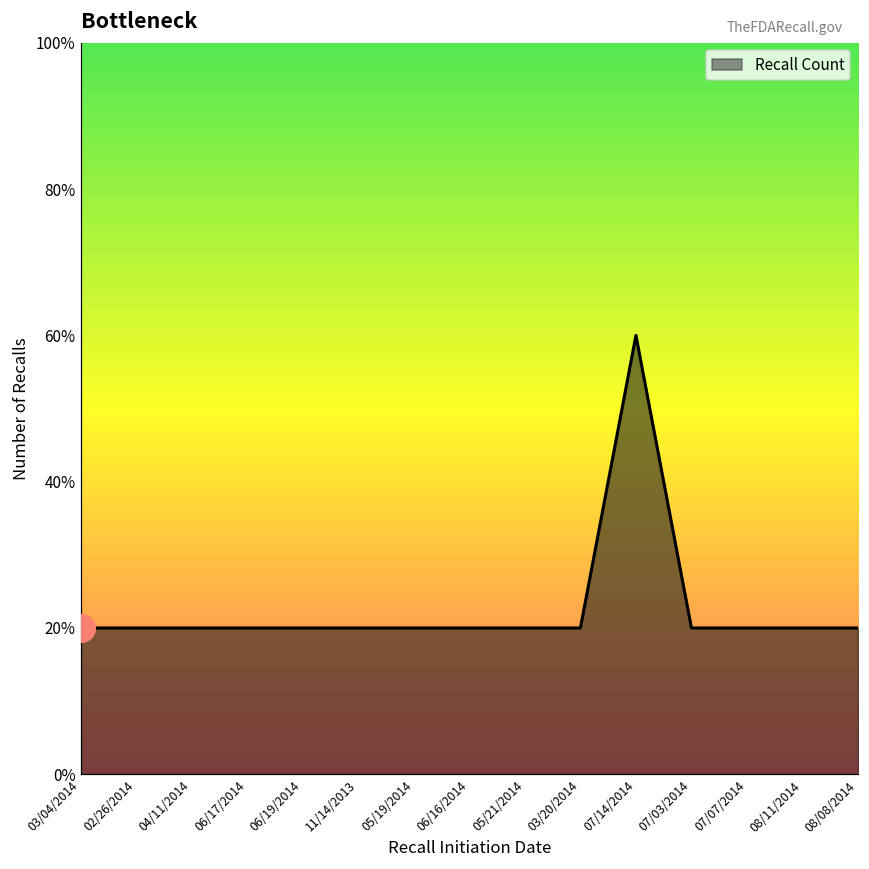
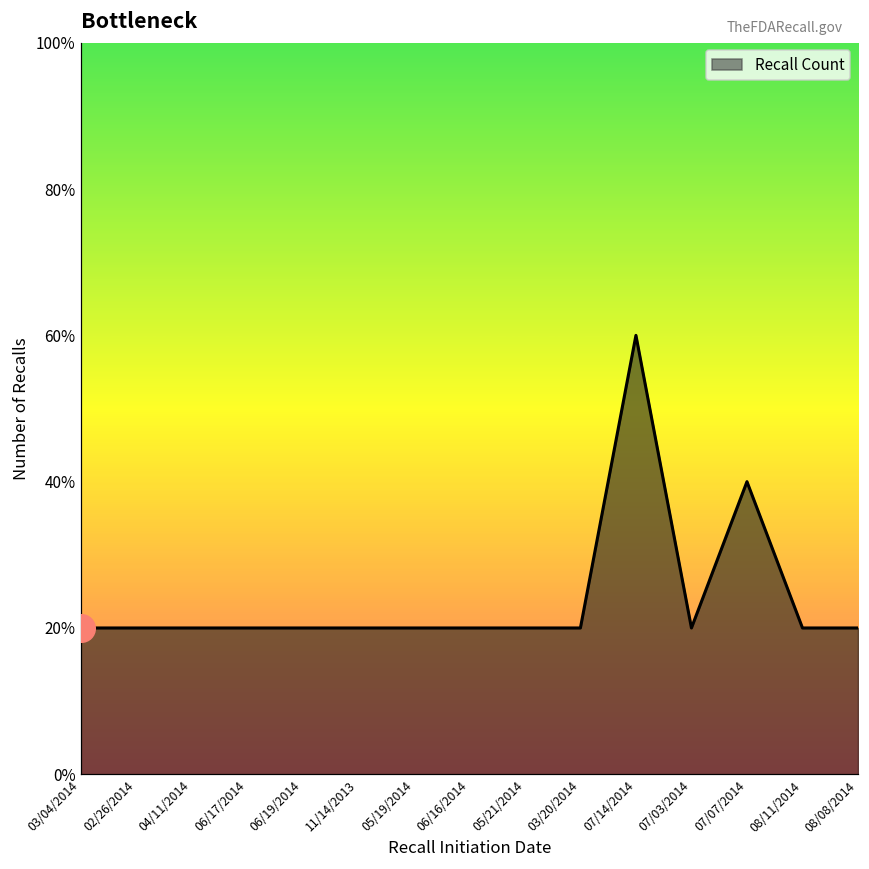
  {
    "Recall Count": {
      "02/26/2014": "20%",
      "04/11/2014": "20%",
      "06/17/2014": "20%",
      "06/19/2014": "20%",
      "11/14/2013": "20%",
      "05/19/2014": "20%",
      "06/16/2014": "20%",
      "05/21/2014": "20%",
      "03/20/2014": "20%",
      "07/14/2014": "60%",
      "07/03/2014": "20%",
-     "07/07/2014": "20%",
+     "07/07/2014": "40%",
      "08/11/2014": "20%",
      "08/08/2014": "20%"
    }
  }
